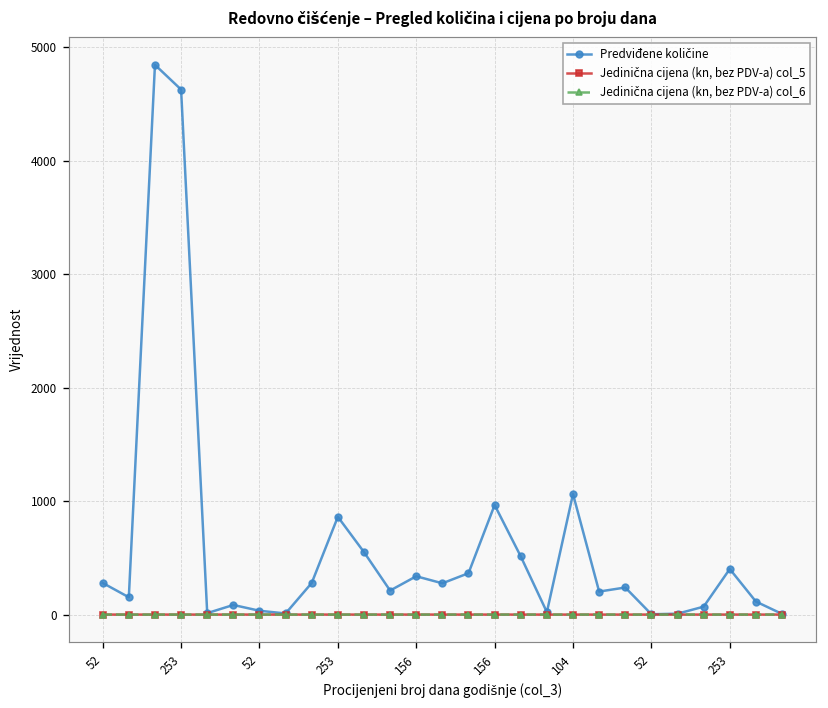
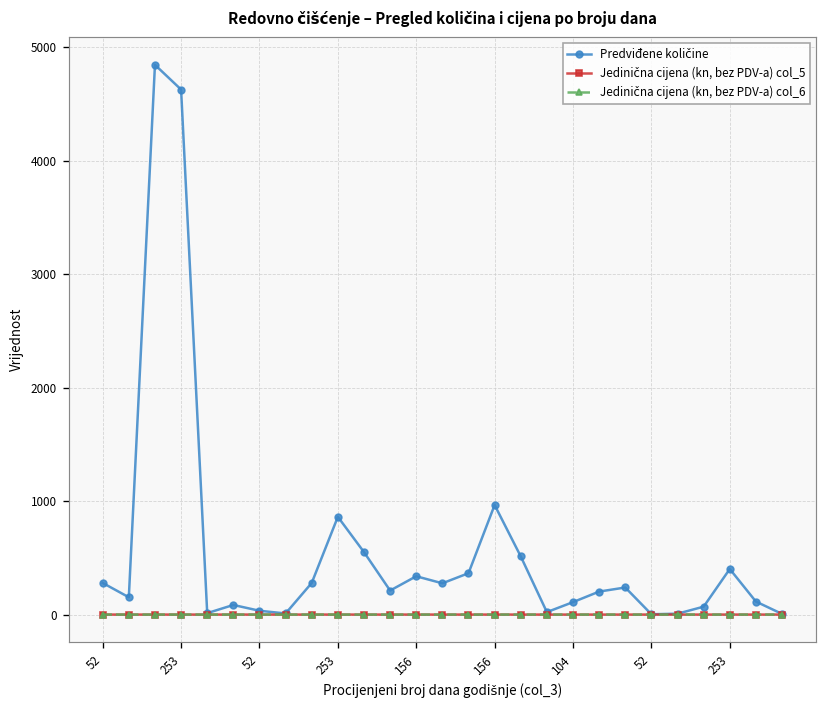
  {
    "Predviđene količine": {
-     "104": 1100
+     "104": 100
    },
    "Jedinična cijena (kn, bez PDV-a) col_6": {
      "104": 0
    }
  }
